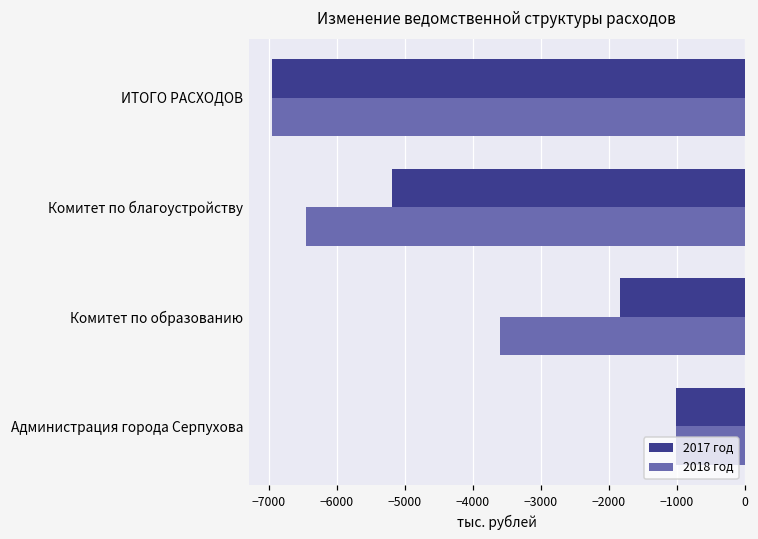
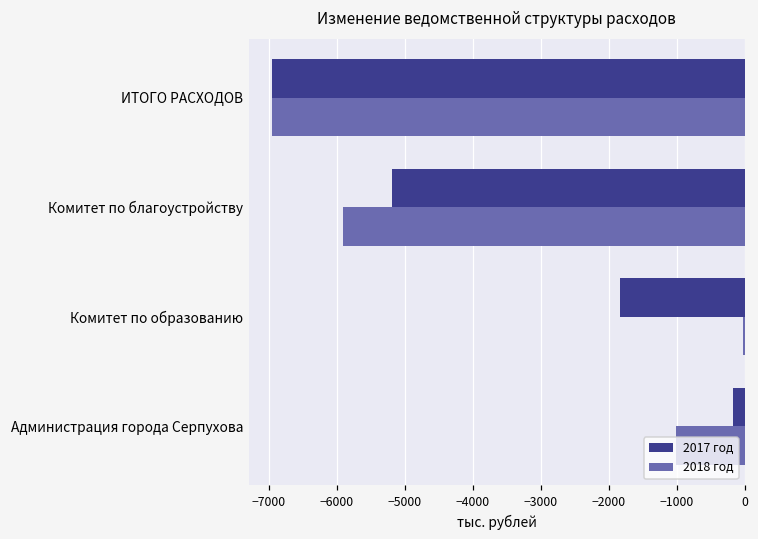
  {
    "2017 год": {
      "ИТОГО РАСХОДОВ": -6900,
      "Комитет по благоустройству": -5200,
      "Комитет по образованию": -1800,
-     "Администрация города Серпухова": -1000
+     "Администрация города Серпухова": -200
    },
    "2018 год": {
      "ИТОГО РАСХОДОВ": -6900,
-     "Комитет по благоустройству": -6400,
-     "Комитет по образованию": -3600
+     "Комитет по благоустройству": -5900,
+     "Комитет по образованию": 0
    }
  }
